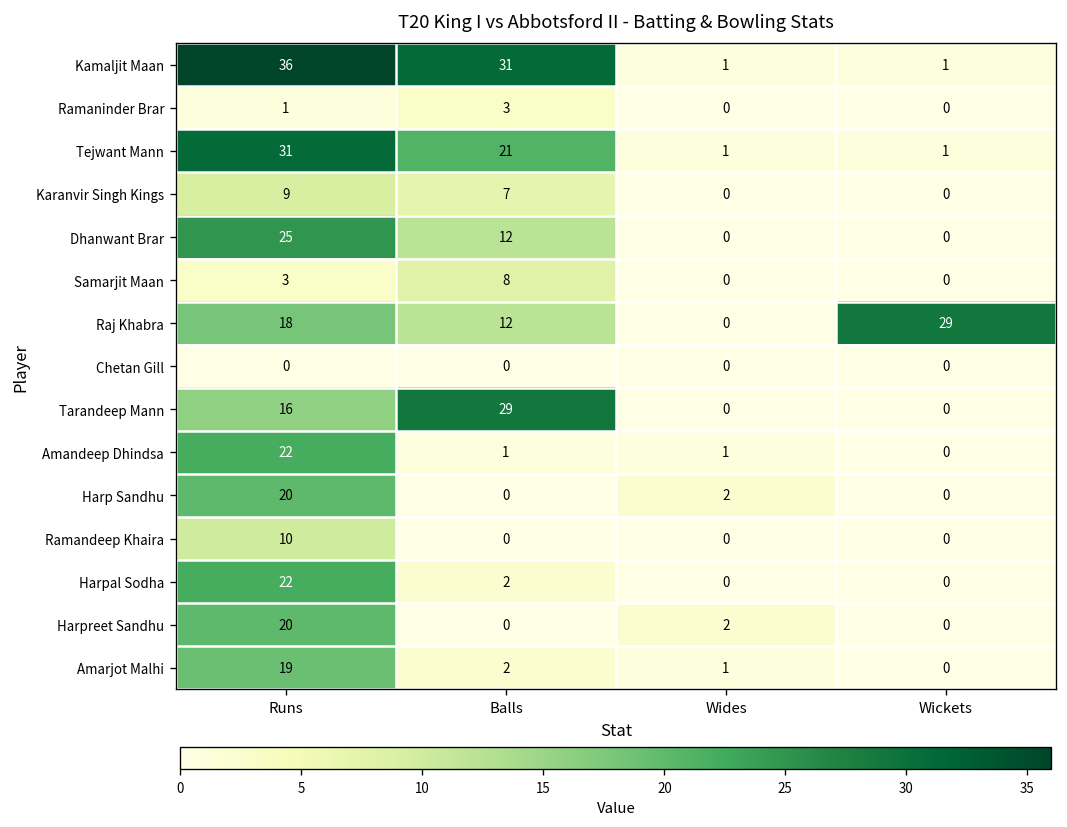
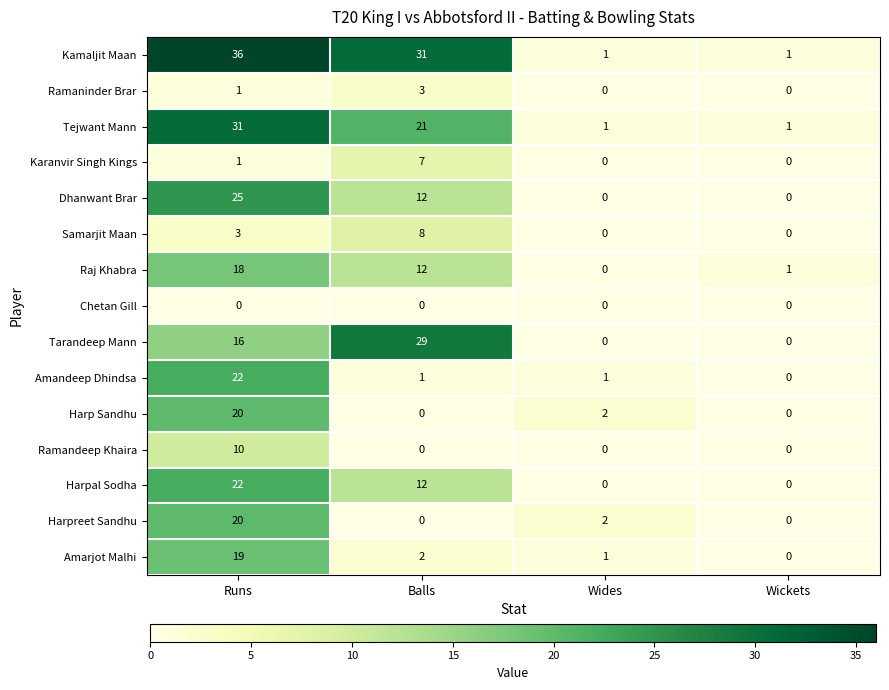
  {
    "Kamaljit Maan": {
      "Runs": 36,
      "Balls": 31,
      "Wides": 1,
      "Wickets": 1
    },
    "Ramaninder Brar": {
      "Runs": 1,
      "Balls": 3,
      "Wides": 0,
      "Wickets": 0
    },
    "Tejwant Mann": {
      "Runs": 31,
      "Balls": 21,
      "Wides": 1,
      "Wickets": 1
    },
    "Karanvir Singh Kings": {
-     "Runs": 9,
+     "Runs": 1,
      "Balls": 7,
      "Wides": 0,
      "Wickets": 0
    },
    "Dhanwant Brar": {
      "Runs": 25,
      "Balls": 12,
      "Wides": 0,
      "Wickets": 0
    },
    "Samarjit Maan": {
      "Runs": 3,
      "Balls": 8,
      "Wides": 0,
      "Wickets": 0
    },
    "Raj Khabra": {
      "Runs": 18,
      "Balls": 12,
      "Wides": 0,
-     "Wickets": 29
+     "Wickets": 1
    },
    "Chetan Gill": {
      "Runs": 0,
      "Balls": 0,
      "Wides": 0,
      "Wickets": 0
    },
    "Tarandeep Mann": {
      "Runs": 16,
      "Balls": 29,
      "Wides": 0,
      "Wickets": 0
    },
    "Amandeep Dhindsa": {
      "Runs": 22,
      "Balls": 1,
      "Wides": 1,
      "Wickets": 0
    },
    "Harp Sandhu": {
      "Runs": 20,
      "Balls": 0,
      "Wides": 2,
      "Wickets": 0
    },
    "Ramandeep Khaira": {
      "Runs": 10,
      "Balls": 0,
      "Wides": 0,
      "Wickets": 0
    },
    "Harpal Sodha": {
      "Runs": 22,
-     "Balls": 2,
+     "Balls": 12,
      "Wides": 0,
      "Wickets": 0
    },
    "Harpreet Sandhu": {
      "Runs": 20,
      "Balls": 0,
      "Wides": 2,
      "Wickets": 0
    },
    "Amarjot Malhi": {
      "Runs": 19,
      "Balls": 2,
      "Wides": 1,
      "Wickets": 0
    }
  }
